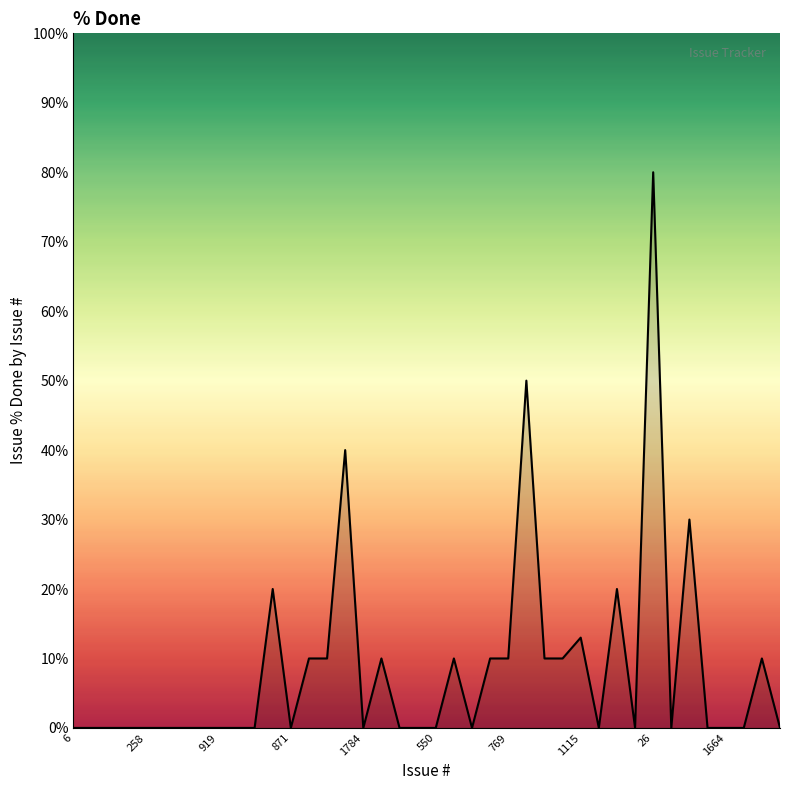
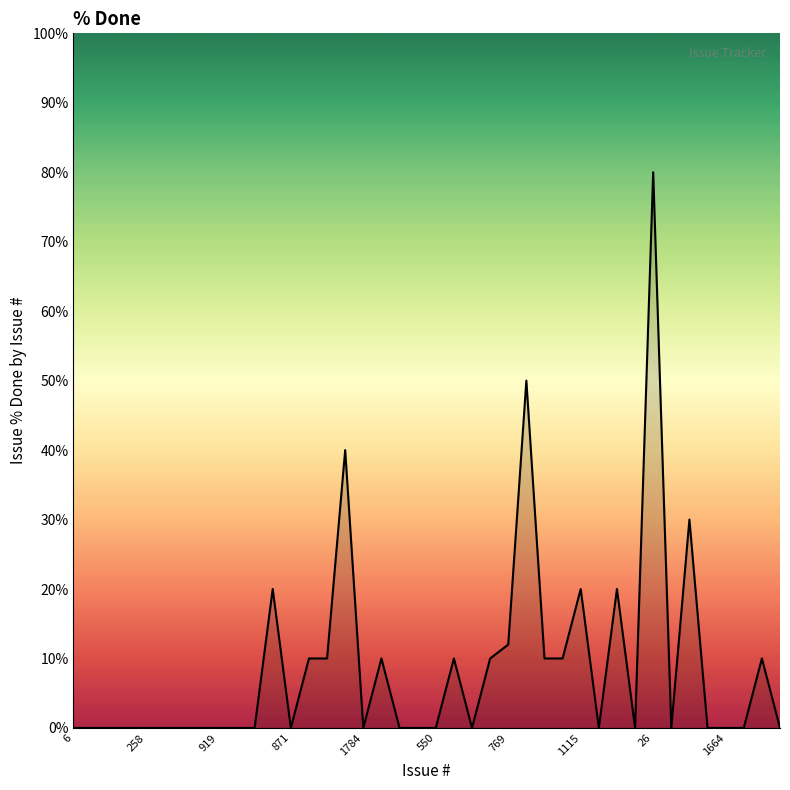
  {
    "6": "0%",
    "258": "0%",
    "919": "0%",
    "871": "0%",
    "1784": "0%",
    "550": "0%",
-   "769": "10%",
-   "1115": "13%",
+   "769": "12%",
+   "1115": "20%",
    "26": "80%",
    "1664": "0%"
  }
